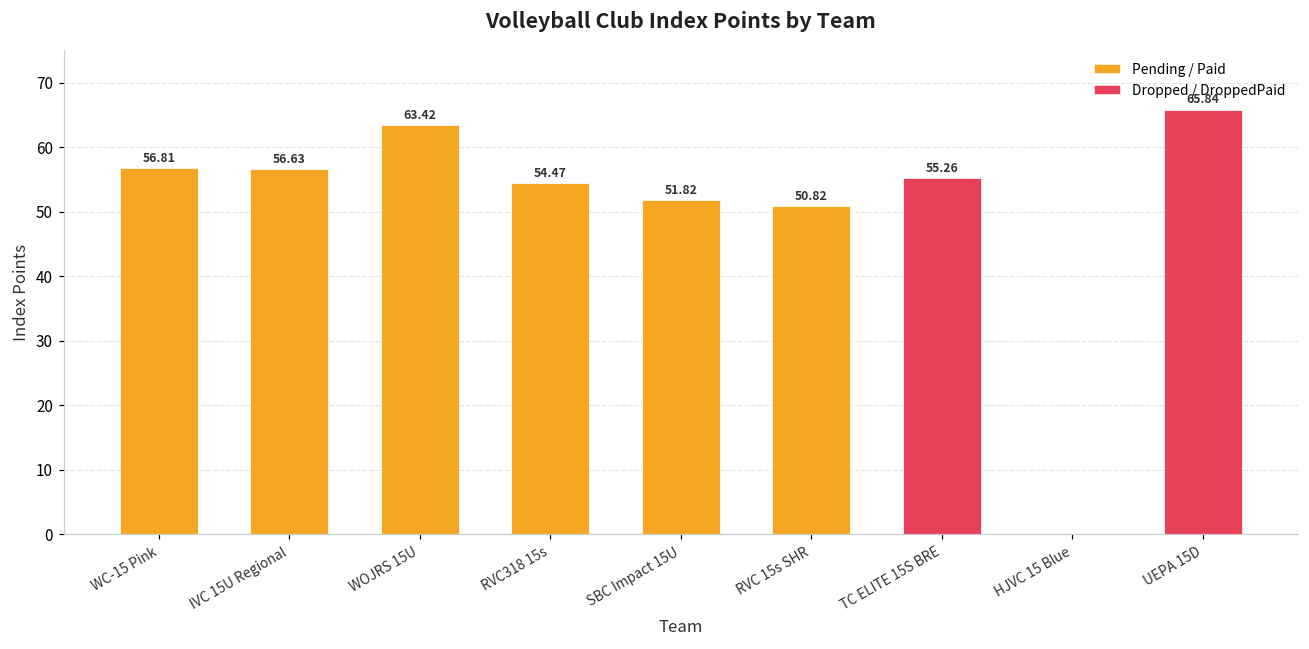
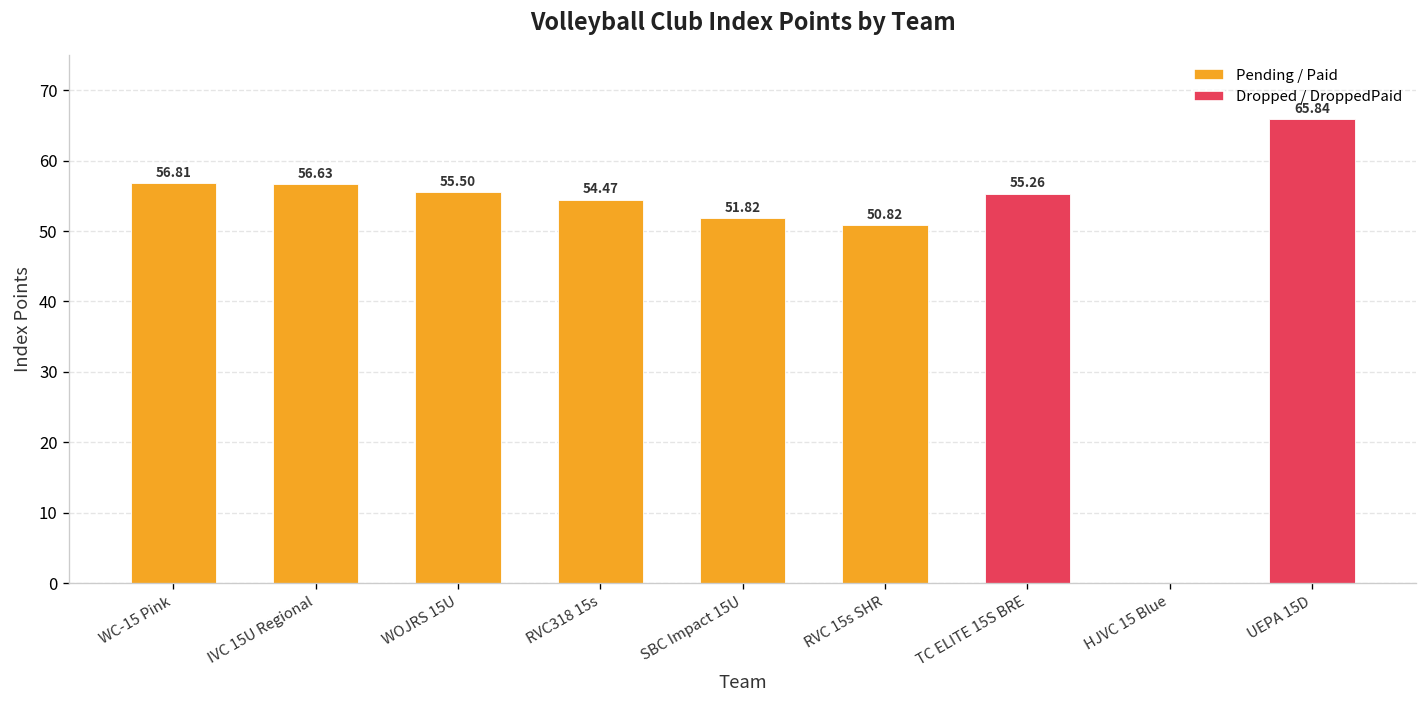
  {
    "WC-15 Pink": 56.81,
    "IVC 15U Regional": 56.63,
-   "WOJRS 15U": 63.42,
+   "WOJRS 15U": 55.50,
    "RVC318 15s": 54.47,
    "SBC Impact 15U": 51.82,
    "RVC 15s SHR": 50.82,
    "TC ELITE 15S BRE": 55.26,
    "UEPA 15D": 65.84
  }
